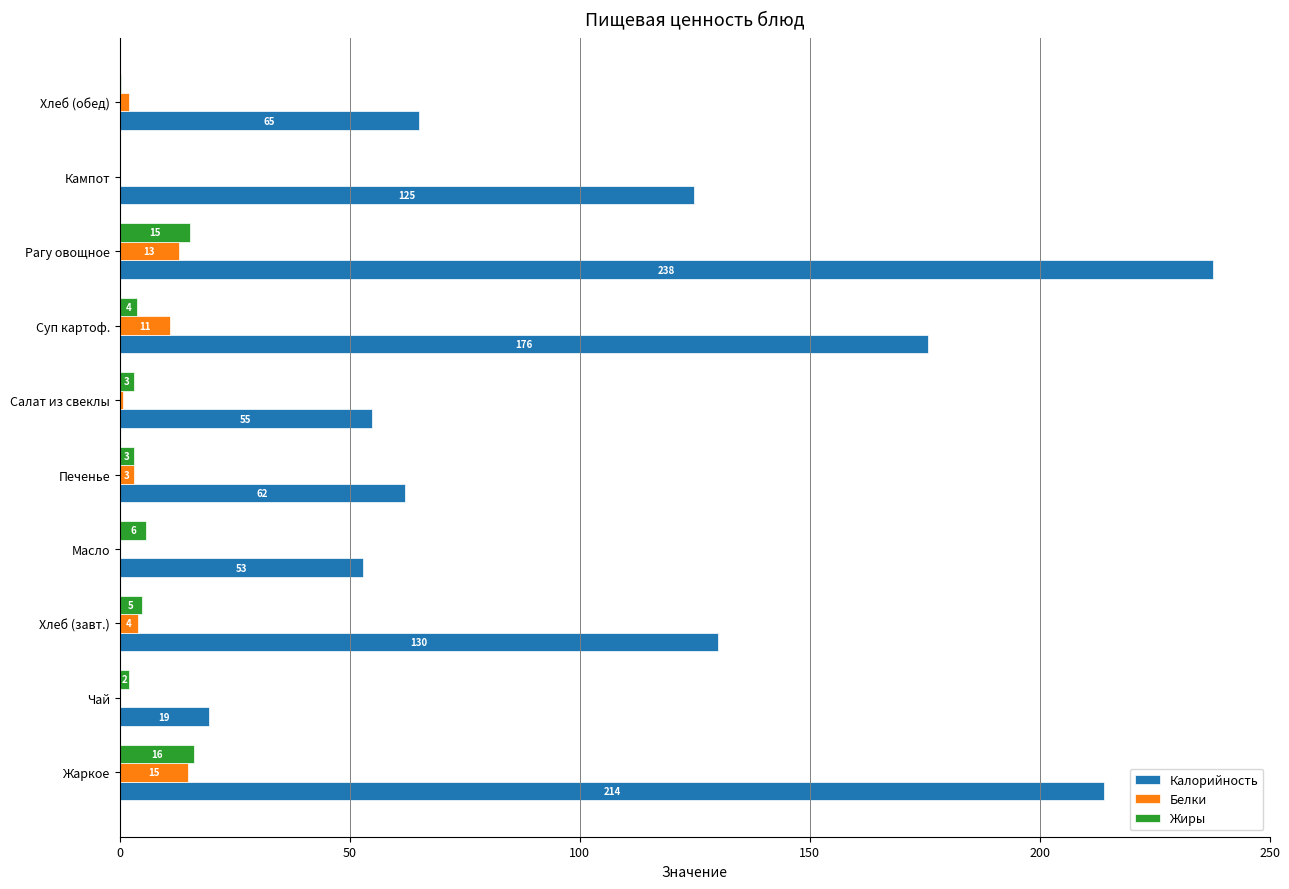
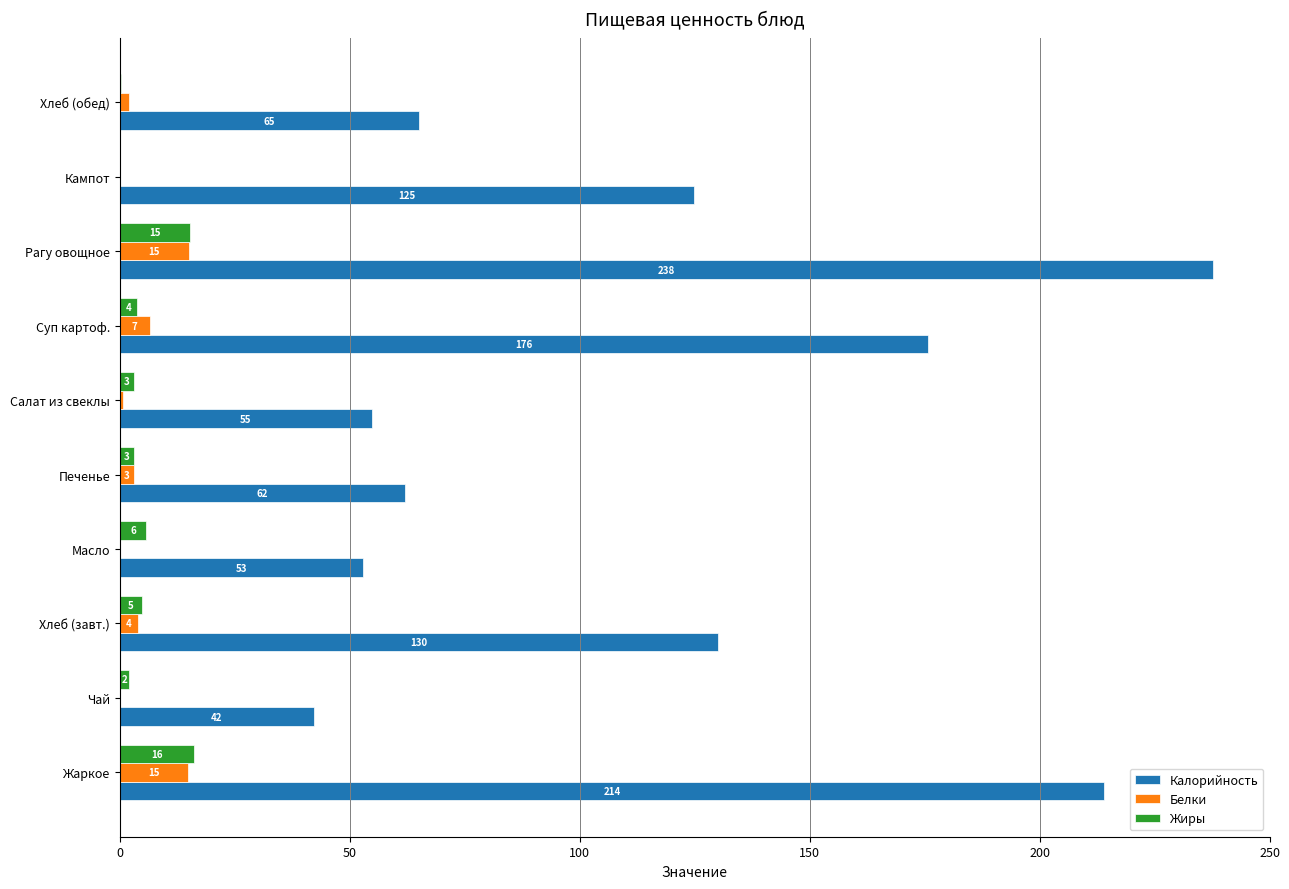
  {
    "Калорийность": {
      "Хлеб (обед)": 65,
      "Кампот": 125,
      "Рагу овощное": 238,
      "Суп картоф.": 176,
      "Салат из свеклы": 55,
      "Печенье": 62,
      "Масло": 53,
      "Хлеб (завт.)": 130,
-     "Чай": 19,
+     "Чай": 42,
      "Жаркое": 214
    },
    "Белки": {
-     "Рагу овощное": 13,
-     "Суп картоф.": 11,
+     "Рагу овощное": 15,
+     "Суп картоф.": 7,
      "Печенье": 3,
      "Хлеб (завт.)": 4,
      "Жаркое": 15
    },
    "Жиры": {
      "Рагу овощное": 15,
      "Суп картоф.": 4,
      "Салат из свеклы": 3,
      "Печенье": 3,
      "Масло": 6,
      "Хлеб (завт.)": 5,
      "Чай": 2,
      "Жаркое": 16
    }
  }
